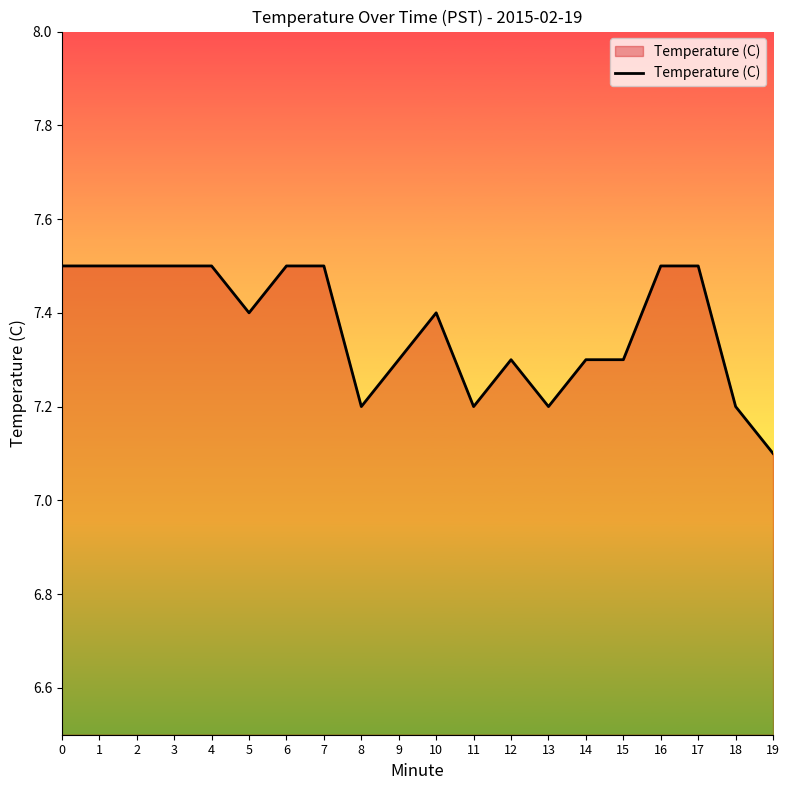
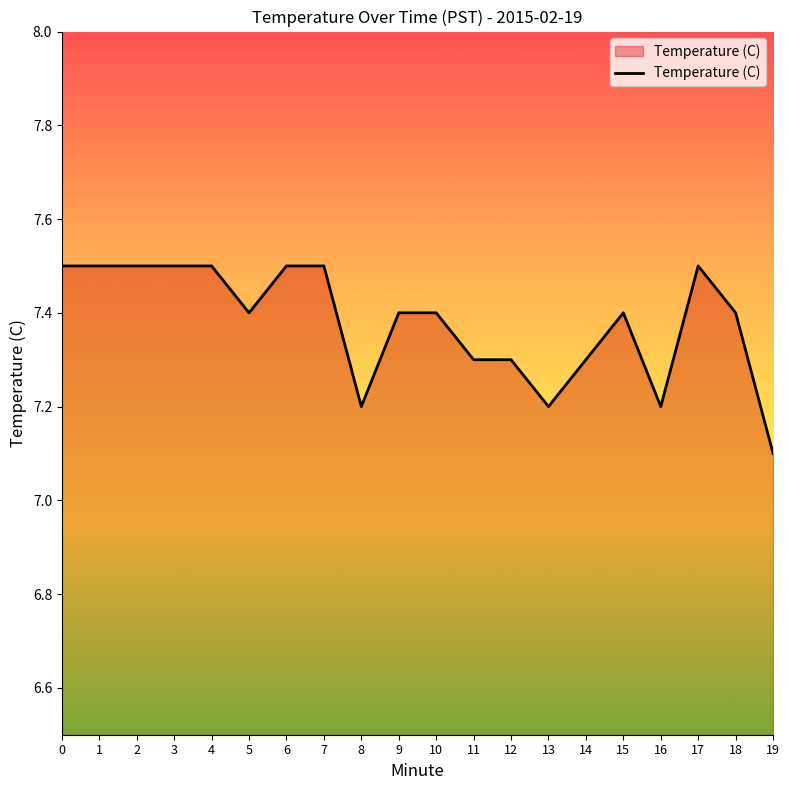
  {
    "0": 7.5,
    "1": 7.5,
    "2": 7.5,
    "3": 7.5,
    "4": 7.5,
    "5": 7.4,
    "6": 7.5,
    "7": 7.5,
    "8": 7.2,
-   "9": 7.3,
+   "9": 7.4,
    "10": 7.4,
-   "11": 7.2,
+   "11": 7.3,
    "12": 7.3,
    "13": 7.2,
    "14": 7.3,
-   "15": 7.3,
-   "16": 7.5,
+   "15": 7.4,
+   "16": 7.2,
    "17": 7.5,
-   "18": 7.2,
+   "18": 7.4,
    "19": 7.1
  }
